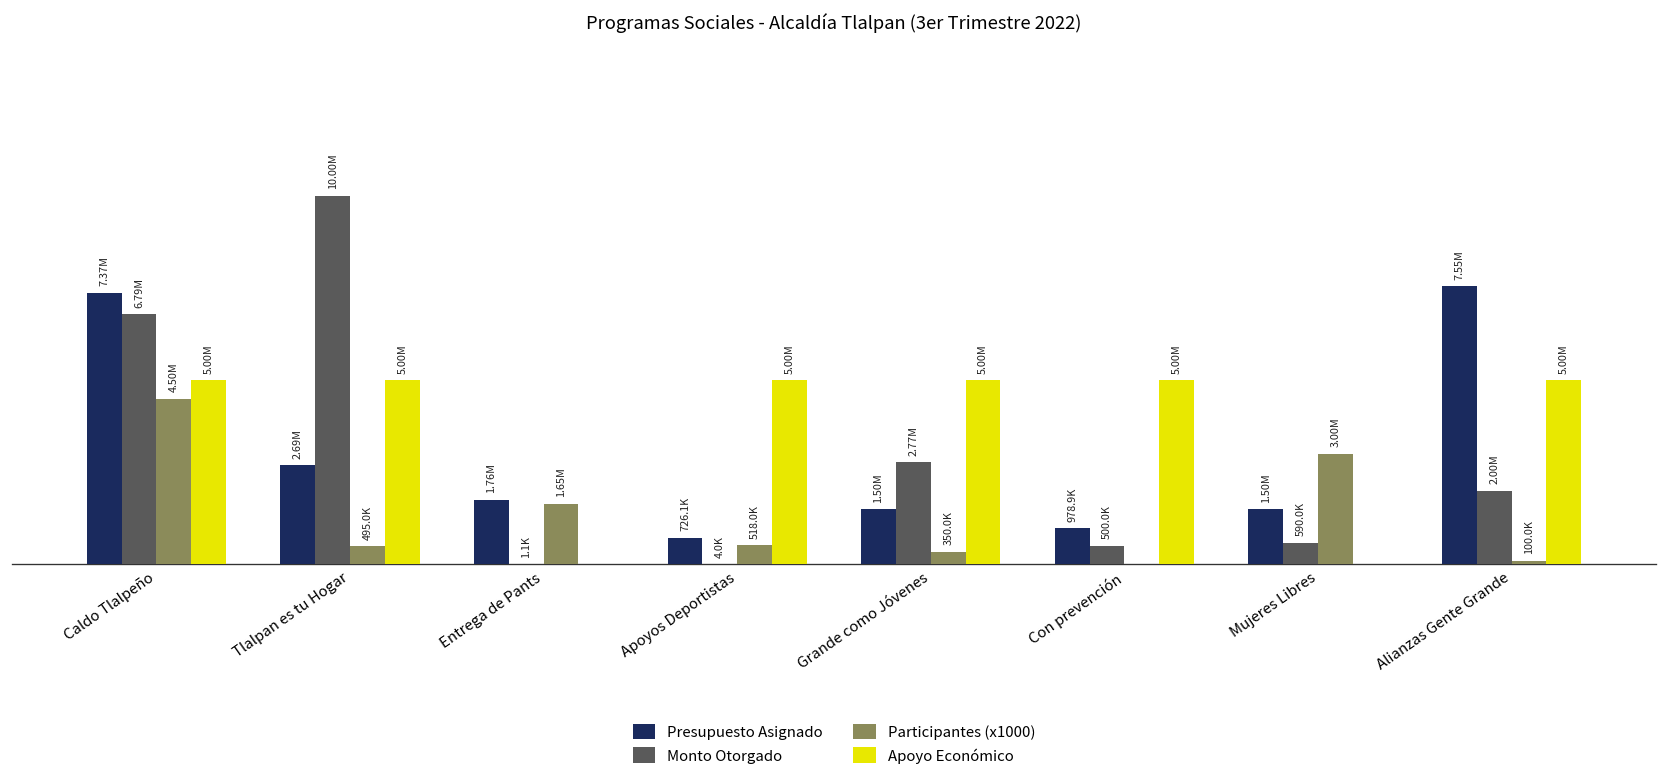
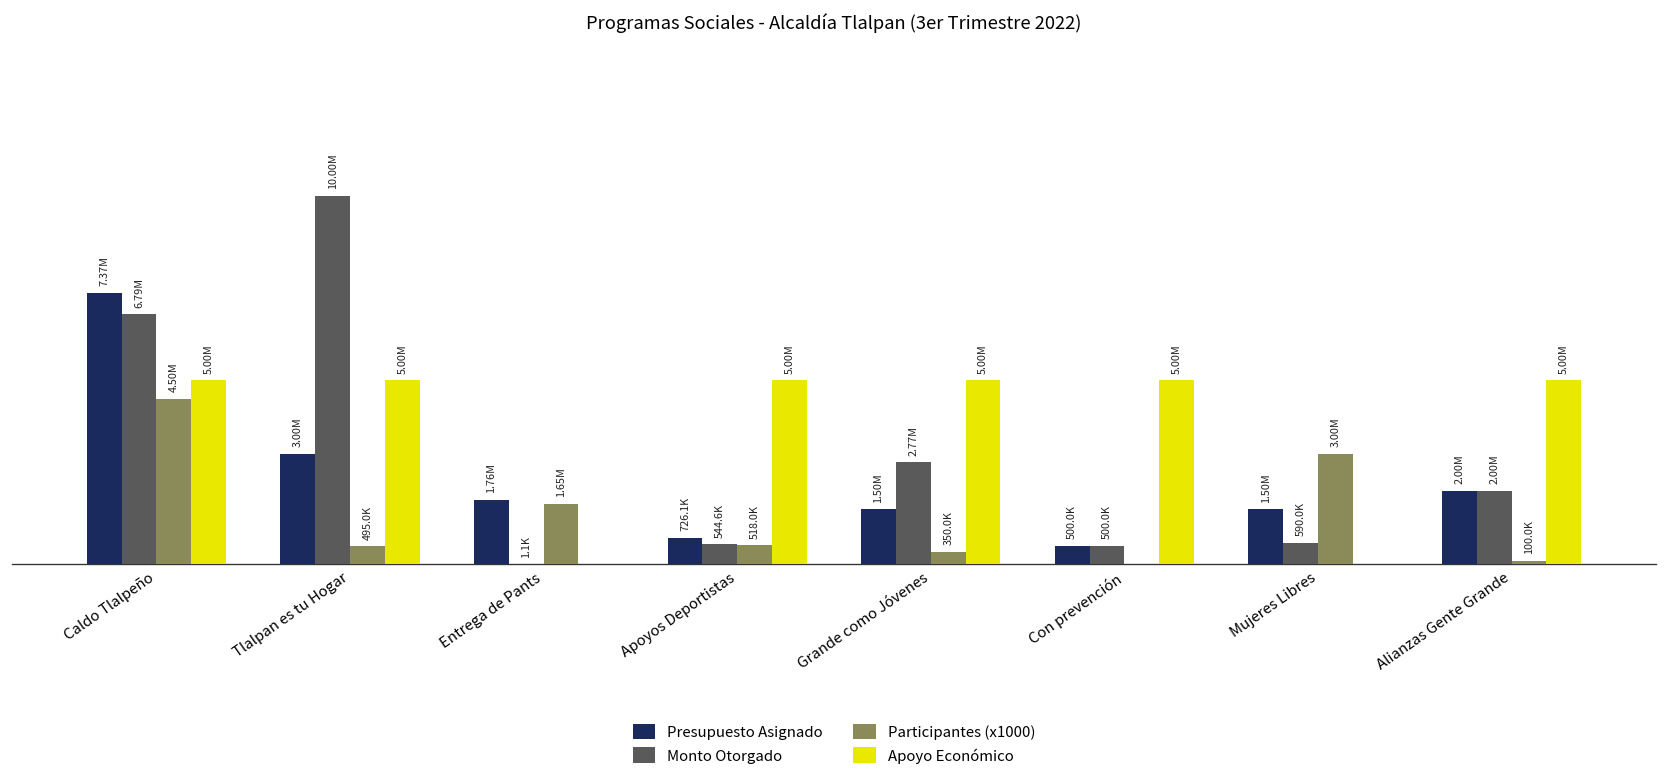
  {
    "Presupuesto Asignado": {
      "Caldo Tlalpeño": "7.37M",
-     "Tlalpan es tu Hogar": "2.69M",
+     "Tlalpan es tu Hogar": "3.00M",
      "Entrega de Pants": "1.76M",
      "Apoyos Deportistas": "726.1K",
      "Grande como Jóvenes": "1.50M",
-     "Con prevención": "978.9K",
+     "Con prevención": "500.0K",
      "Mujeres Libres": "1.50M",
-     "Alianzas Gente Grande": "7.55M"
+     "Alianzas Gente Grande": "2.00M"
    },
    "Monto Otorgado": {
      "Caldo Tlalpeño": "6.79M",
      "Tlalpan es tu Hogar": "10.00M",
      "Entrega de Pants": "1.1K",
-     "Apoyos Deportistas": "4.0K",
+     "Apoyos Deportistas": "544.6K",
      "Grande como Jóvenes": "2.77M",
      "Con prevención": "500.0K",
      "Mujeres Libres": "590.0K",
      "Alianzas Gente Grande": "2.00M"
    },
    "Participantes (x1000)": {
      "Caldo Tlalpeño": "4.50M",
      "Tlalpan es tu Hogar": "495.0K",
      "Entrega de Pants": "1.65M",
      "Apoyos Deportistas": "518.0K",
      "Grande como Jóvenes": "350.0K",
      "Mujeres Libres": "3.00M",
      "Alianzas Gente Grande": "100.0K"
    },
    "Apoyo Económico": {
      "Caldo Tlalpeño": "5.00M",
      "Tlalpan es tu Hogar": "5.00M",
      "Apoyos Deportistas": "5.00M",
      "Grande como Jóvenes": "5.00M",
      "Con prevención": "5.00M",
      "Alianzas Gente Grande": "5.00M"
    }
  }
